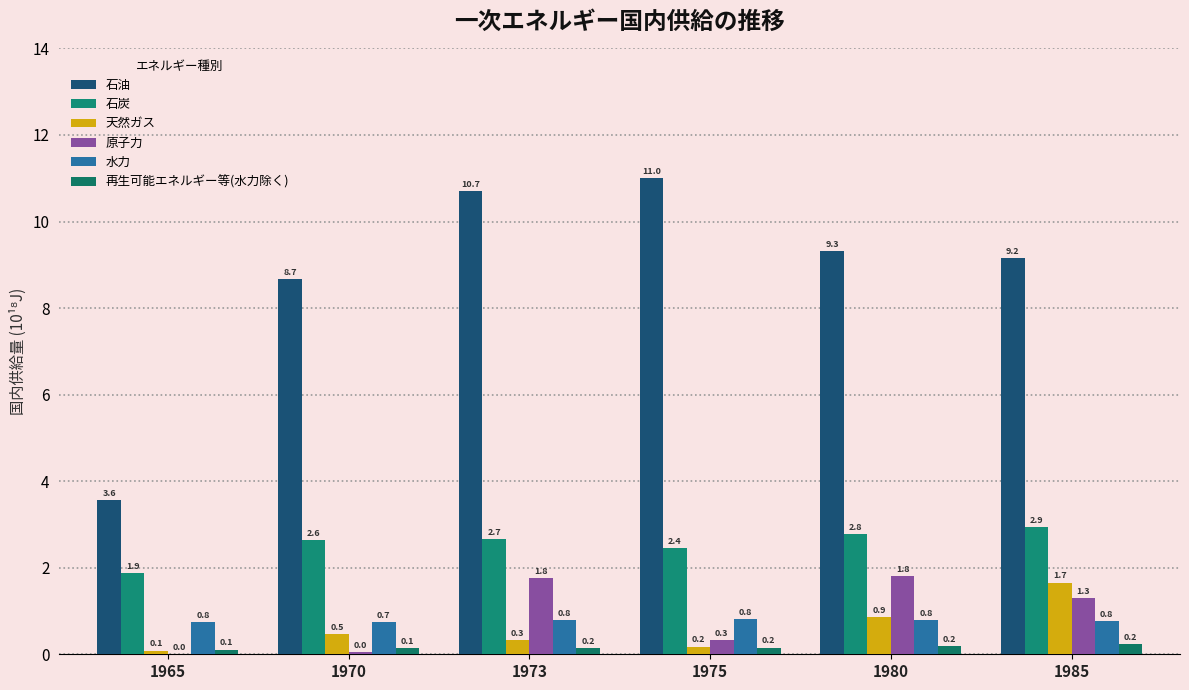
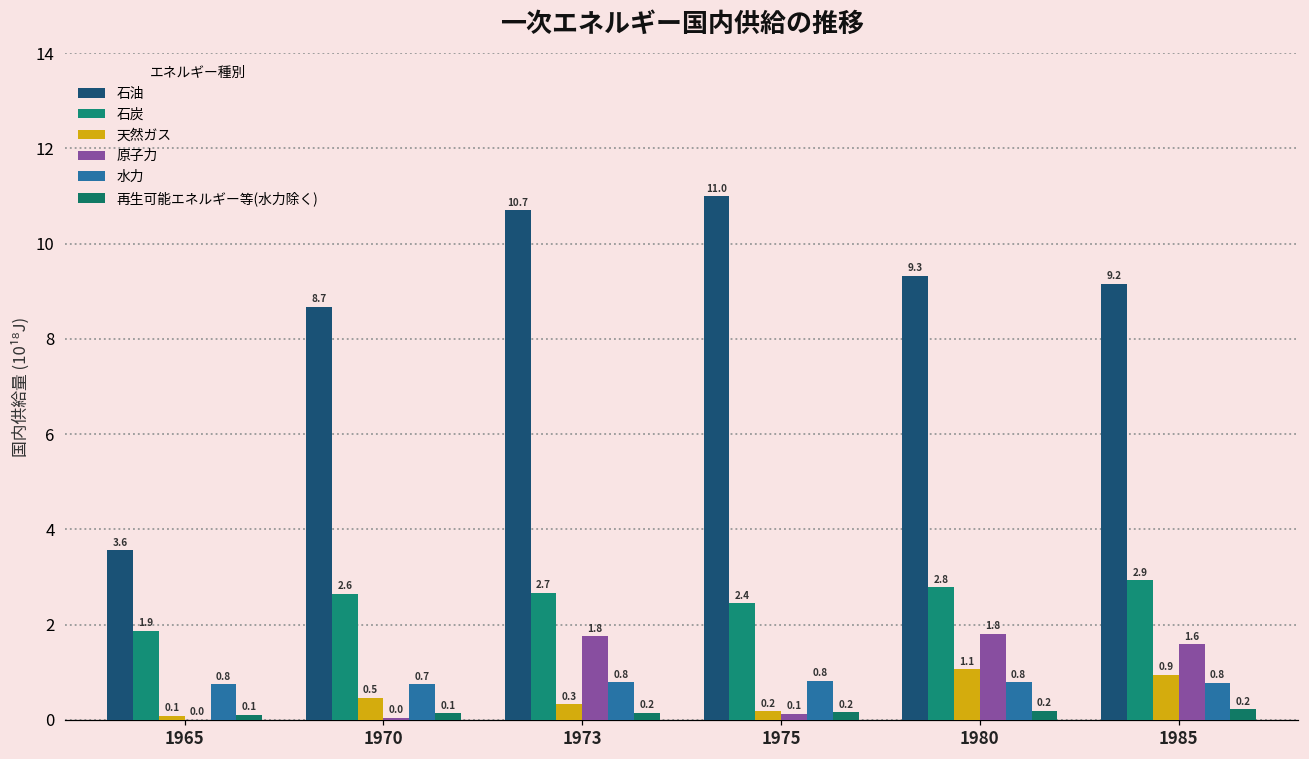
  {
    "天然ガス": {
      "1965": 0.1,
      "1970": 0.5,
      "1973": 0.3,
      "1975": 0.2,
-     "1980": 0.9,
-     "1985": 1.7
+     "1980": 1.1,
+     "1985": 0.9
    },
    "原子力": {
      "1965": 0.0,
      "1970": 0.0,
      "1973": 1.8,
-     "1975": 0.3,
+     "1975": 0.1,
      "1980": 1.8,
-     "1985": 1.3
+     "1985": 1.6
    }
  }
